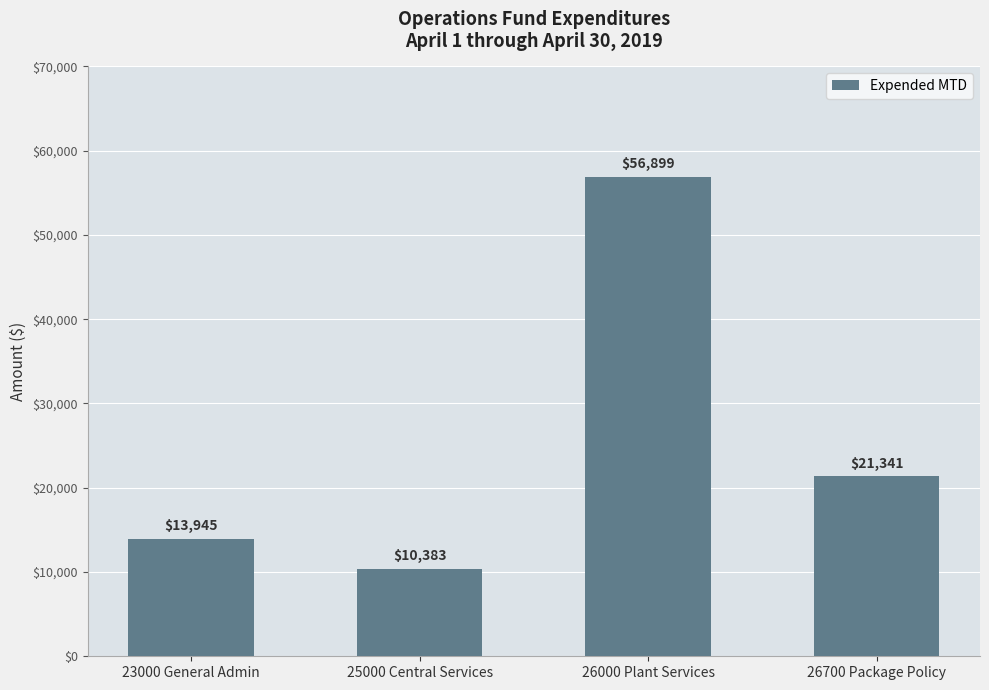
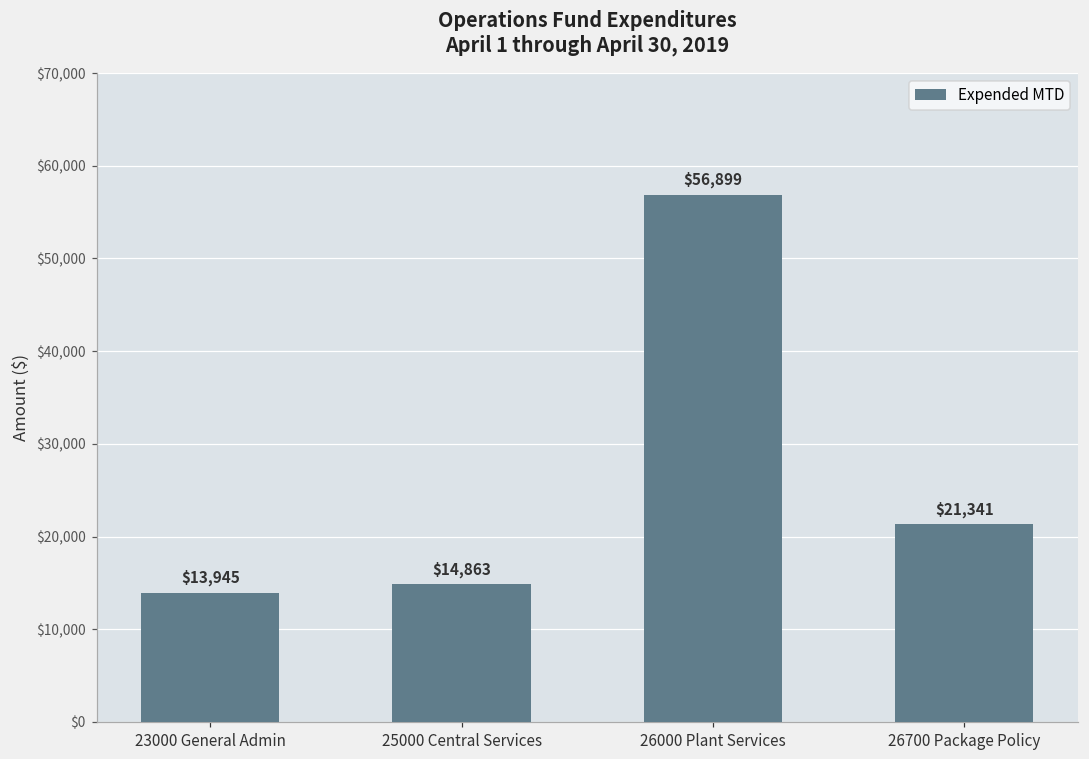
  {
    "23000 General Admin": "$13,945",
-   "25000 Central Services": "$10,383",
+   "25000 Central Services": "$14,863",
    "26000 Plant Services": "$56,899",
    "26700 Package Policy": "$21,341"
  }
